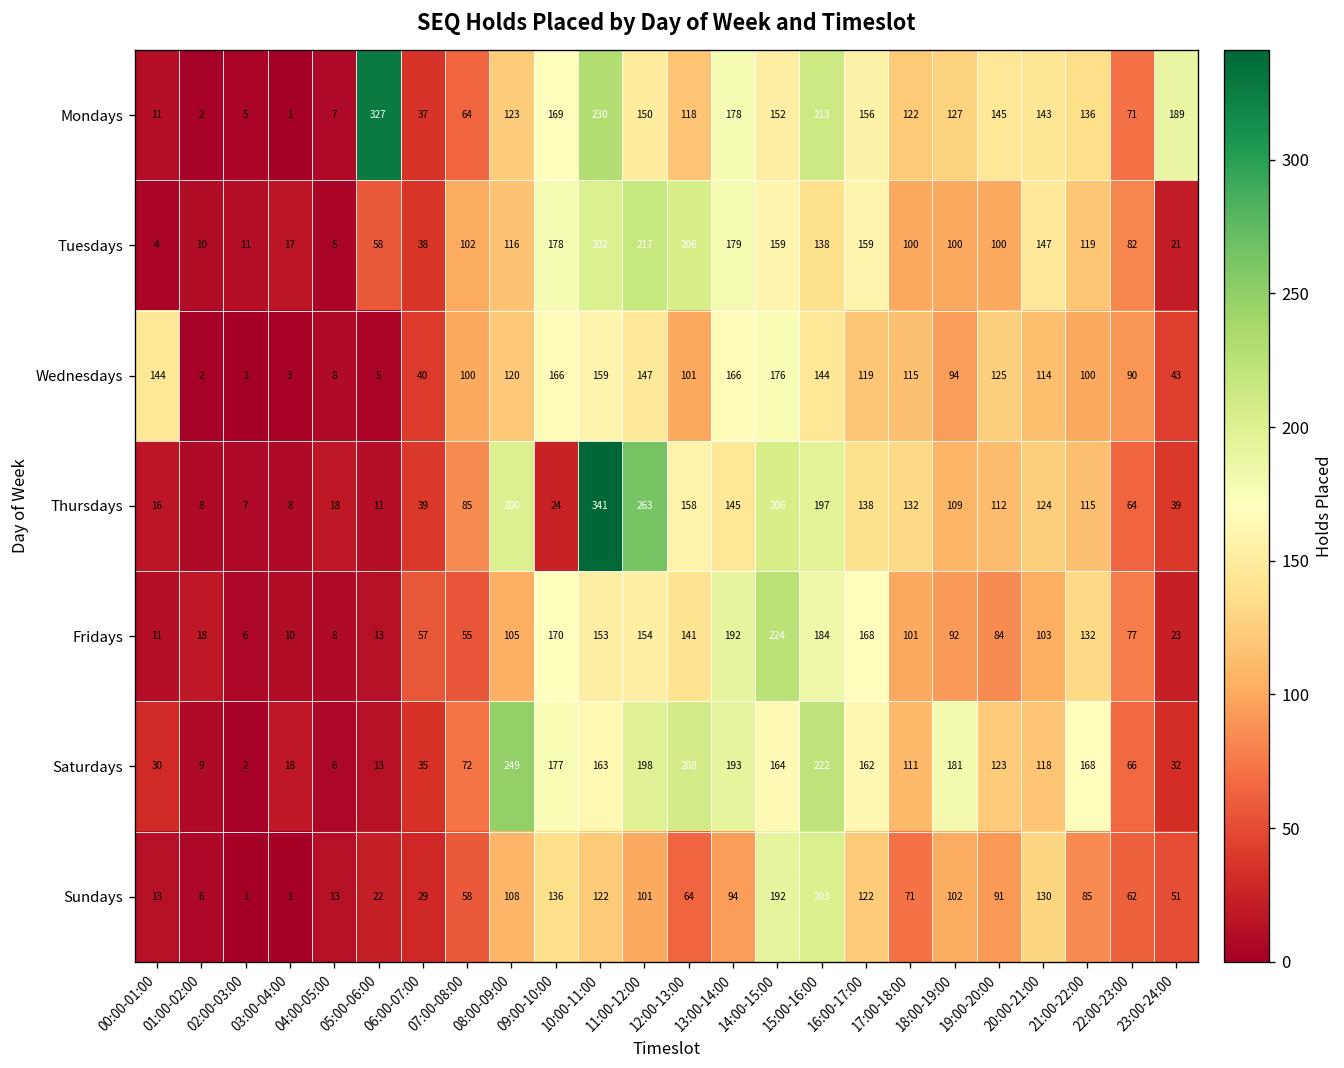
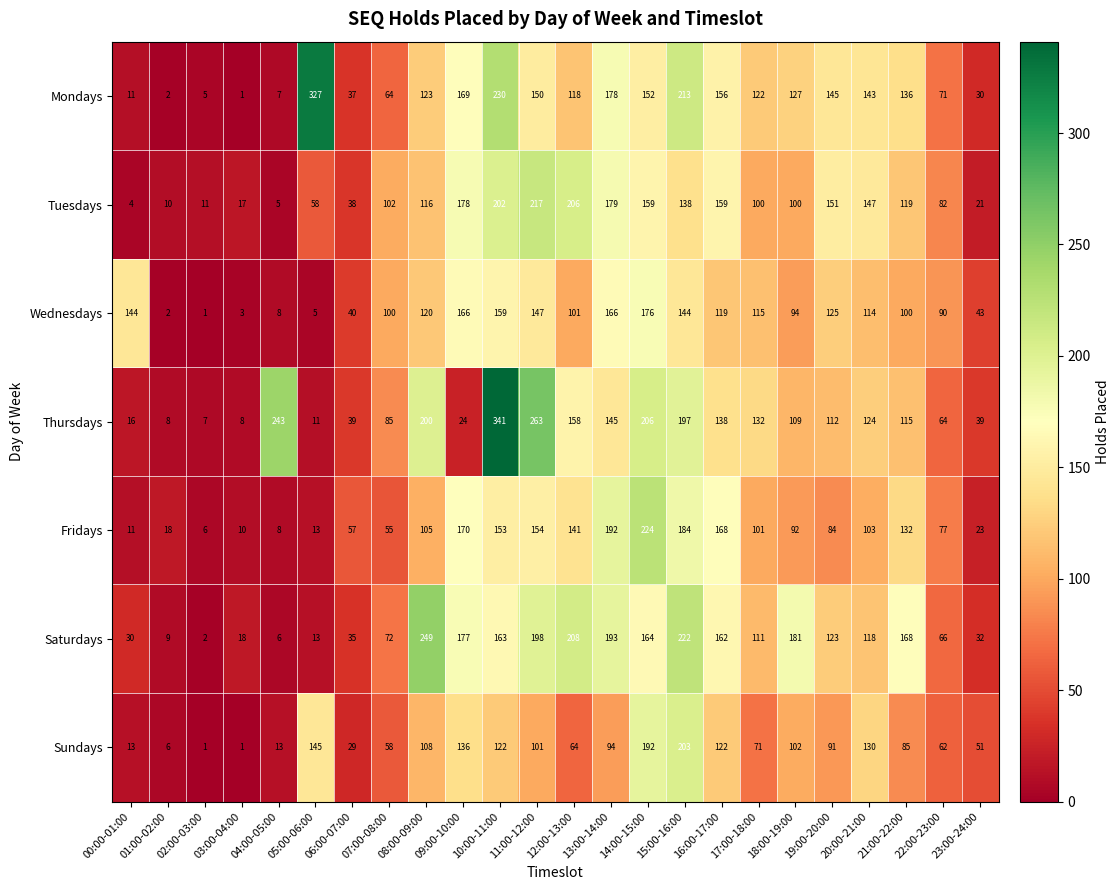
  {
    "Mondays": {
      "00:00-01:00": 11,
      "01:00-02:00": 2,
      "02:00-03:00": 5,
      "03:00-04:00": 1,
      "04:00-05:00": 7,
      "05:00-06:00": 327,
      "06:00-07:00": 37,
      "07:00-08:00": 64,
      "08:00-09:00": 123,
      "09:00-10:00": 169,
      "10:00-11:00": 230,
      "11:00-12:00": 150,
      "12:00-13:00": 118,
      "13:00-14:00": 178,
      "14:00-15:00": 152,
      "15:00-16:00": 213,
      "16:00-17:00": 156,
      "17:00-18:00": 122,
      "18:00-19:00": 127,
      "19:00-20:00": 145,
      "20:00-21:00": 143,
      "21:00-22:00": 136,
      "22:00-23:00": 71,
-     "23:00-24:00": 189
+     "23:00-24:00": 30
    },
    "Tuesdays": {
      "00:00-01:00": 4,
      "01:00-02:00": 10,
      "02:00-03:00": 11,
      "03:00-04:00": 17,
      "04:00-05:00": 5,
      "05:00-06:00": 58,
      "06:00-07:00": 38,
      "07:00-08:00": 102,
      "08:00-09:00": 116,
      "09:00-10:00": 178,
      "10:00-11:00": 202,
      "11:00-12:00": 217,
      "12:00-13:00": 206,
      "13:00-14:00": 179,
      "14:00-15:00": 159,
      "15:00-16:00": 138,
      "16:00-17:00": 159,
      "17:00-18:00": 100,
      "18:00-19:00": 100,
-     "19:00-20:00": 100,
+     "19:00-20:00": 151,
      "20:00-21:00": 147,
      "21:00-22:00": 119,
      "22:00-23:00": 82,
      "23:00-24:00": 21
    },
    "Wednesdays": {
      "00:00-01:00": 144,
      "01:00-02:00": 2,
      "02:00-03:00": 1,
      "03:00-04:00": 3,
      "04:00-05:00": 8,
      "05:00-06:00": 5,
      "06:00-07:00": 40,
      "07:00-08:00": 100,
      "08:00-09:00": 120,
      "09:00-10:00": 166,
      "10:00-11:00": 159,
      "11:00-12:00": 147,
      "12:00-13:00": 101,
      "13:00-14:00": 166,
      "14:00-15:00": 176,
      "15:00-16:00": 144,
      "16:00-17:00": 119,
      "17:00-18:00": 115,
      "18:00-19:00": 94,
      "19:00-20:00": 125,
      "20:00-21:00": 114,
      "21:00-22:00": 100,
      "22:00-23:00": 90,
      "23:00-24:00": 43
    },
    "Thursdays": {
      "00:00-01:00": 16,
      "01:00-02:00": 8,
      "02:00-03:00": 7,
      "03:00-04:00": 8,
-     "04:00-05:00": 18,
+     "04:00-05:00": 243,
      "05:00-06:00": 11,
      "06:00-07:00": 39,
      "07:00-08:00": 85,
      "08:00-09:00": 200,
      "09:00-10:00": 24,
      "10:00-11:00": 341,
      "11:00-12:00": 263,
      "12:00-13:00": 158,
      "13:00-14:00": 145,
      "14:00-15:00": 206,
      "15:00-16:00": 197,
      "16:00-17:00": 138,
      "17:00-18:00": 132,
      "18:00-19:00": 109,
      "19:00-20:00": 112,
      "20:00-21:00": 124,
      "21:00-22:00": 115,
      "22:00-23:00": 64,
      "23:00-24:00": 39
    },
    "Fridays": {
      "00:00-01:00": 11,
      "01:00-02:00": 18,
      "02:00-03:00": 6,
      "03:00-04:00": 10,
      "04:00-05:00": 8,
      "05:00-06:00": 13,
      "06:00-07:00": 57,
      "07:00-08:00": 55,
      "08:00-09:00": 105,
      "09:00-10:00": 170,
      "10:00-11:00": 153,
      "11:00-12:00": 154,
      "12:00-13:00": 141,
      "13:00-14:00": 192,
      "14:00-15:00": 224,
      "15:00-16:00": 184,
      "16:00-17:00": 168,
      "17:00-18:00": 101,
      "18:00-19:00": 92,
      "19:00-20:00": 84,
      "20:00-21:00": 103,
      "21:00-22:00": 132,
      "22:00-23:00": 77,
      "23:00-24:00": 23
    },
    "Saturdays": {
      "00:00-01:00": 30,
      "01:00-02:00": 9,
      "02:00-03:00": 2,
      "03:00-04:00": 18,
      "04:00-05:00": 6,
      "05:00-06:00": 13,
      "06:00-07:00": 35,
      "07:00-08:00": 72,
      "08:00-09:00": 249,
      "09:00-10:00": 177,
      "10:00-11:00": 163,
      "11:00-12:00": 198,
      "12:00-13:00": 208,
      "13:00-14:00": 193,
      "14:00-15:00": 164,
      "15:00-16:00": 222,
      "16:00-17:00": 162,
      "17:00-18:00": 111,
      "18:00-19:00": 181,
      "19:00-20:00": 123,
      "20:00-21:00": 118,
      "21:00-22:00": 168,
      "22:00-23:00": 66,
      "23:00-24:00": 32
    },
    "Sundays": {
      "00:00-01:00": 13,
      "01:00-02:00": 6,
      "02:00-03:00": 1,
      "03:00-04:00": 1,
      "04:00-05:00": 13,
-     "05:00-06:00": 22,
+     "05:00-06:00": 145,
      "06:00-07:00": 29,
      "07:00-08:00": 58,
      "08:00-09:00": 108,
      "09:00-10:00": 136,
      "10:00-11:00": 122,
      "11:00-12:00": 101,
      "12:00-13:00": 64,
      "13:00-14:00": 94,
      "14:00-15:00": 192,
      "15:00-16:00": 203,
      "16:00-17:00": 122,
      "17:00-18:00": 71,
      "18:00-19:00": 102,
      "19:00-20:00": 91,
      "20:00-21:00": 130,
      "21:00-22:00": 85,
      "22:00-23:00": 62,
      "23:00-24:00": 51
    }
  }
